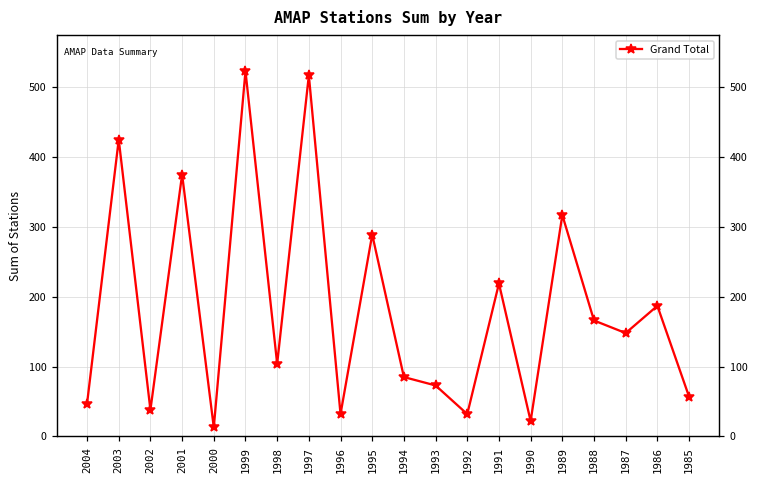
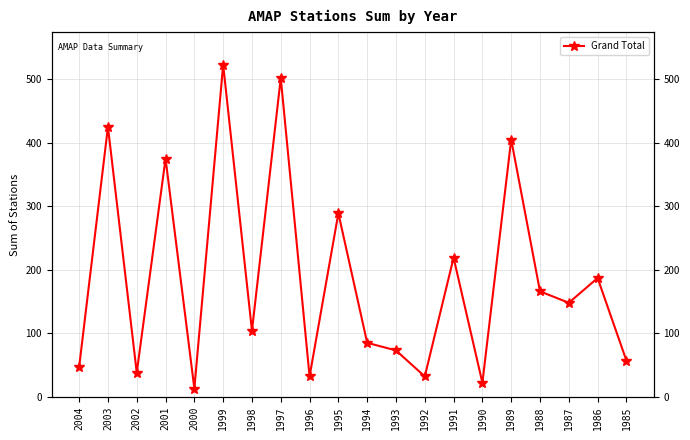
  {
    "2004": 50,
    "2003": 430,
    "2002": 40,
    "2001": 380,
    "2000": 10,
    "1999": 520,
    "1998": 100,
-   "1997": 520,
+   "1997": 500,
    "1996": 30,
    "1995": 290,
    "1994": 90,
    "1993": 70,
    "1992": 30,
    "1991": 220,
    "1990": 20,
-   "1989": 320,
+   "1989": 410,
    "1988": 170,
    "1987": 150,
    "1986": 190,
    "1985": 60
  }
